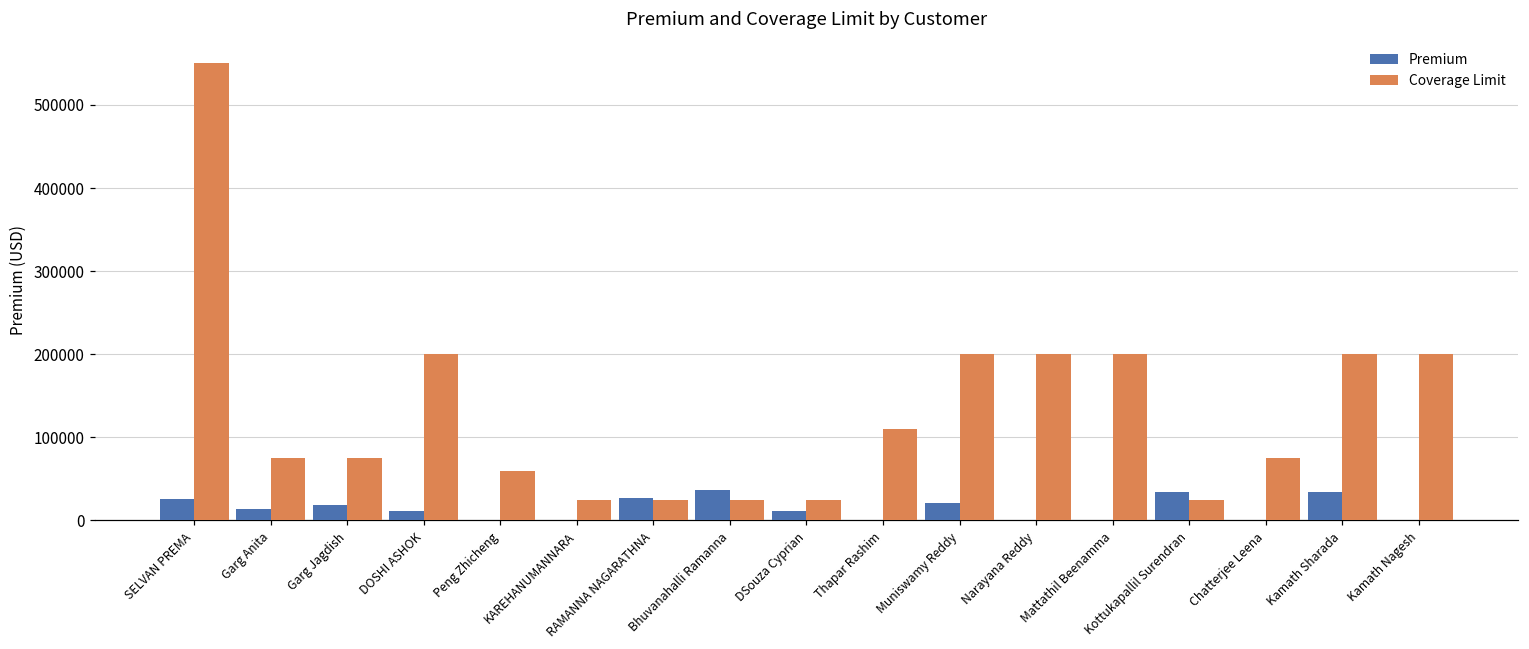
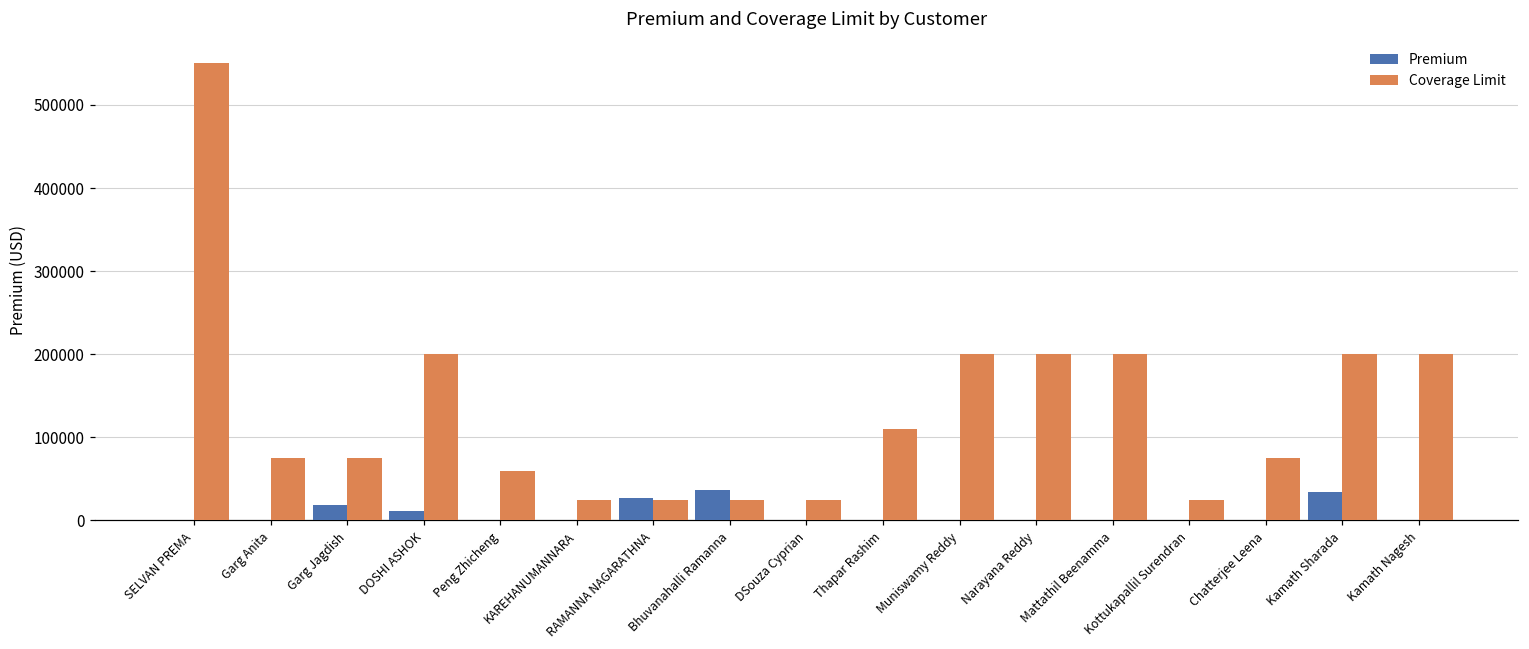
  {
    "Premium": {
-     "SELVAN PREMA": 30000,
-     "Garg Anita": 10000,
+     "SELVAN PREMA": 0,
+     "Garg Anita": 0,
      "Garg Jagdish": 20000,
      "DOSHI ASHOK": 10000,
      "RAMANNA NAGARATHNA": 30000,
      "Bhuvanahalli Ramanna": 40000,
-     "DSouza Cyprian": 10000,
-     "Muniswamy Reddy": 20000,
-     "Kottukapallil Surendran": 30000,
+     "DSouza Cyprian": 0,
+     "Muniswamy Reddy": 0,
+     "Kottukapallil Surendran": 0,
      "Kamath Sharada": 30000
    },
    "Coverage Limit": {
      "SELVAN PREMA": 550000,
      "Garg Anita": 80000,
      "Garg Jagdish": 80000,
      "DOSHI ASHOK": 200000,
      "Peng Zhicheng": 60000,
      "KAREHANUMANNARA": 30000,
      "RAMANNA NAGARATHNA": 30000,
      "Bhuvanahalli Ramanna": 30000,
      "DSouza Cyprian": 30000,
      "Thapar Rashim": 110000,
      "Muniswamy Reddy": 200000,
      "Narayana Reddy": 200000,
      "Mattathil Beenamma": 200000,
      "Kottukapallil Surendran": 30000,
      "Chatterjee Leena": 80000,
      "Kamath Sharada": 200000,
      "Kamath Nagesh": 200000
    }
  }
